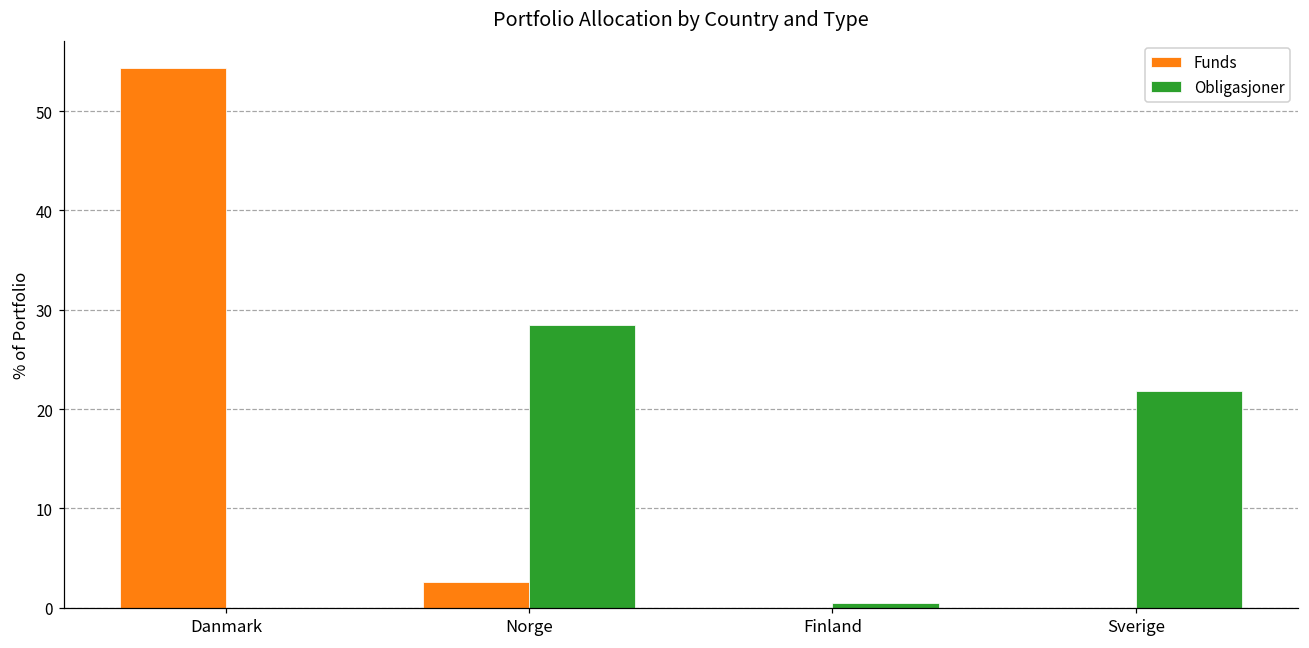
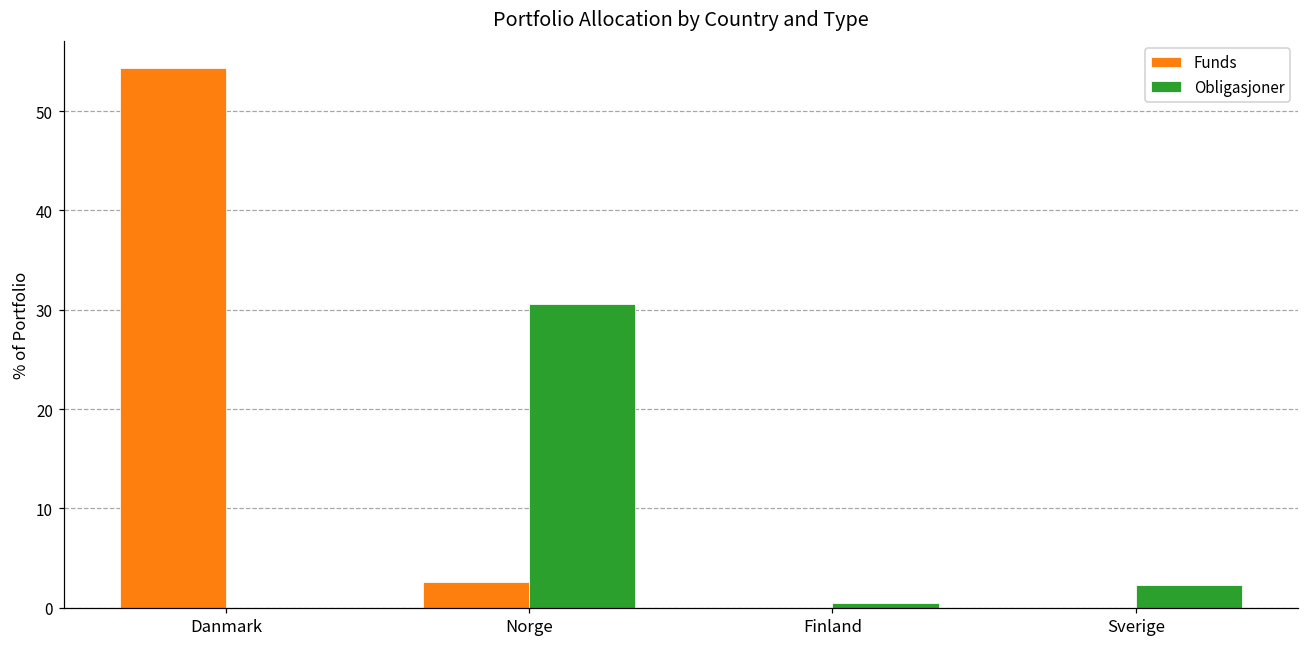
  {
    "Funds": {
      "Danmark": 54,
      "Norge": 3,
      "Finland": 0,
      "Sverige": 0
    },
    "Obligasjoner": {
      "Danmark": 0,
-     "Norge": 28,
+     "Norge": 31,
      "Finland": 0,
-     "Sverige": 22
+     "Sverige": 2
    }
  }
